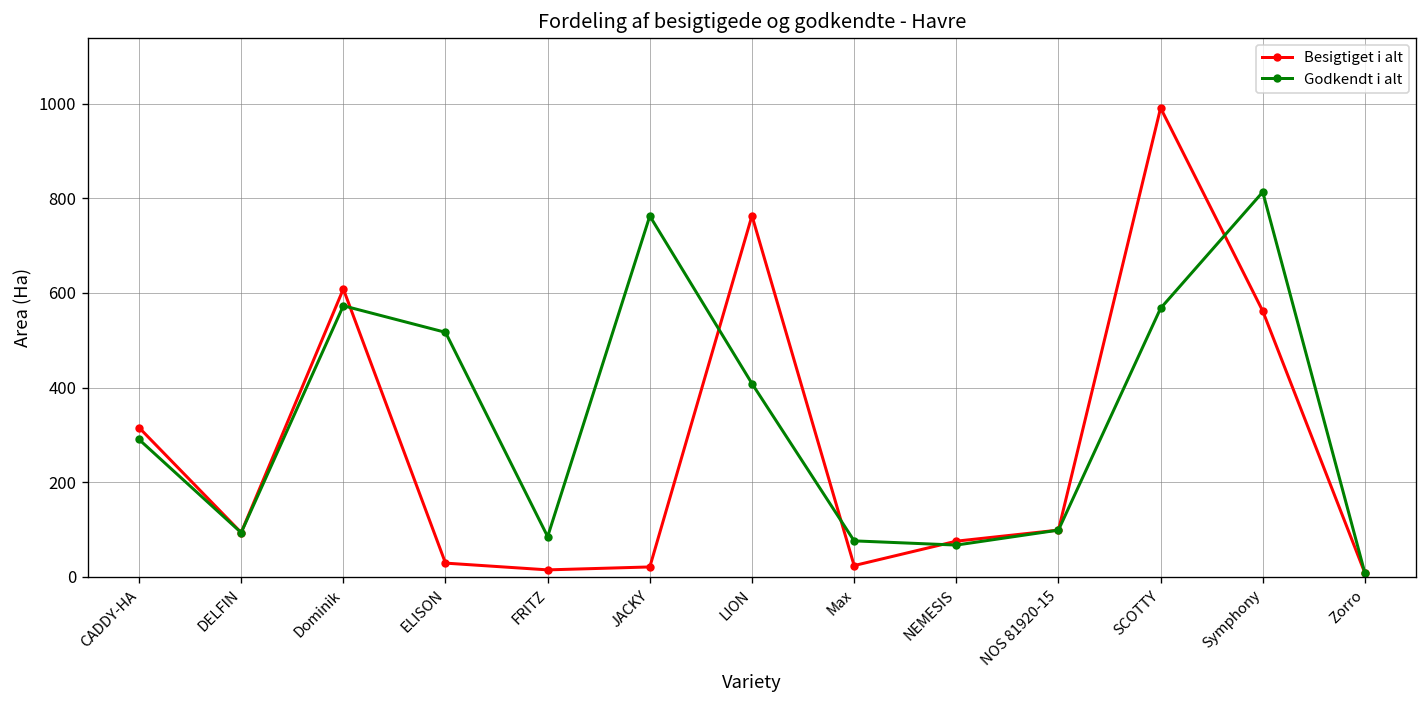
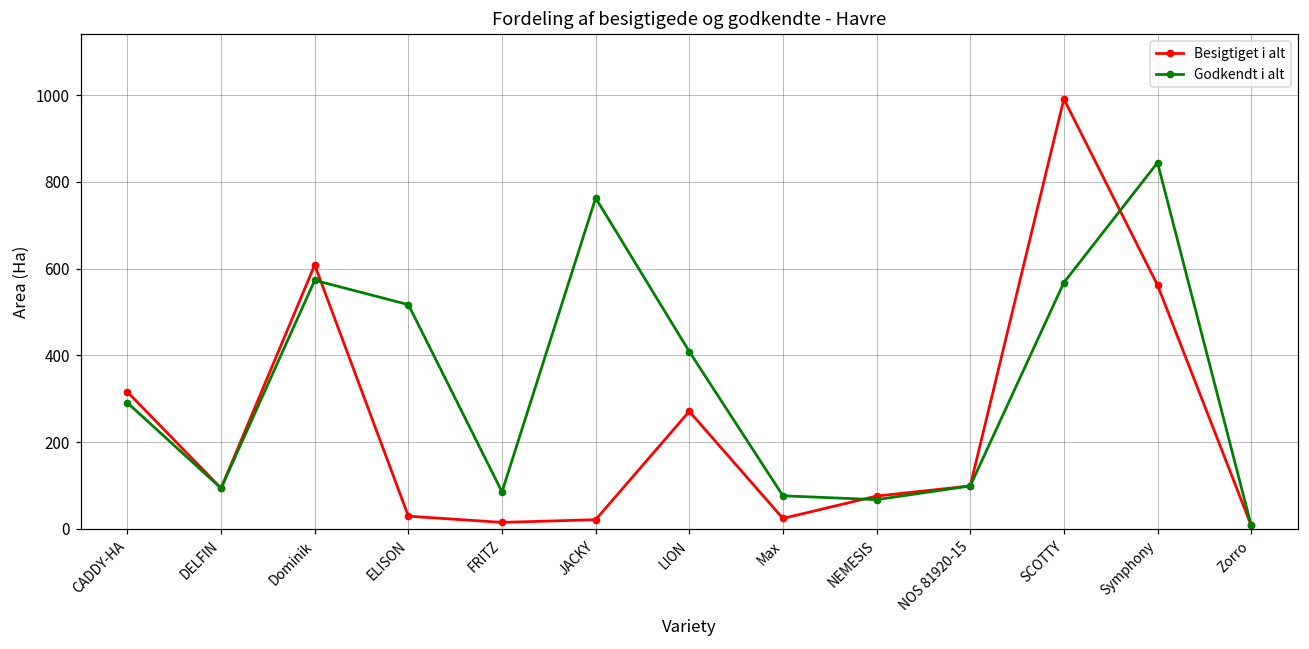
  {
    "Besigtiget i alt": {
      "CADDY-HA": 320,
      "Dominik": 610,
      "ELISON": 30,
      "FRITZ": 20,
      "JACKY": 20,
-     "LION": 760,
+     "LION": 270,
      "Max": 20,
      "NEMESIS": 80,
      "SCOTTY": 990,
      "Symphony": 560
    },
    "Godkendt i alt": {
      "CADDY-HA": 290,
      "Dominik": 570,
      "ELISON": 520,
      "FRITZ": 90,
      "JACKY": 760,
      "LION": 410,
      "Max": 80,
      "NEMESIS": 70,
      "SCOTTY": 570,
-     "Symphony": 810
+     "Symphony": 840
    }
  }
